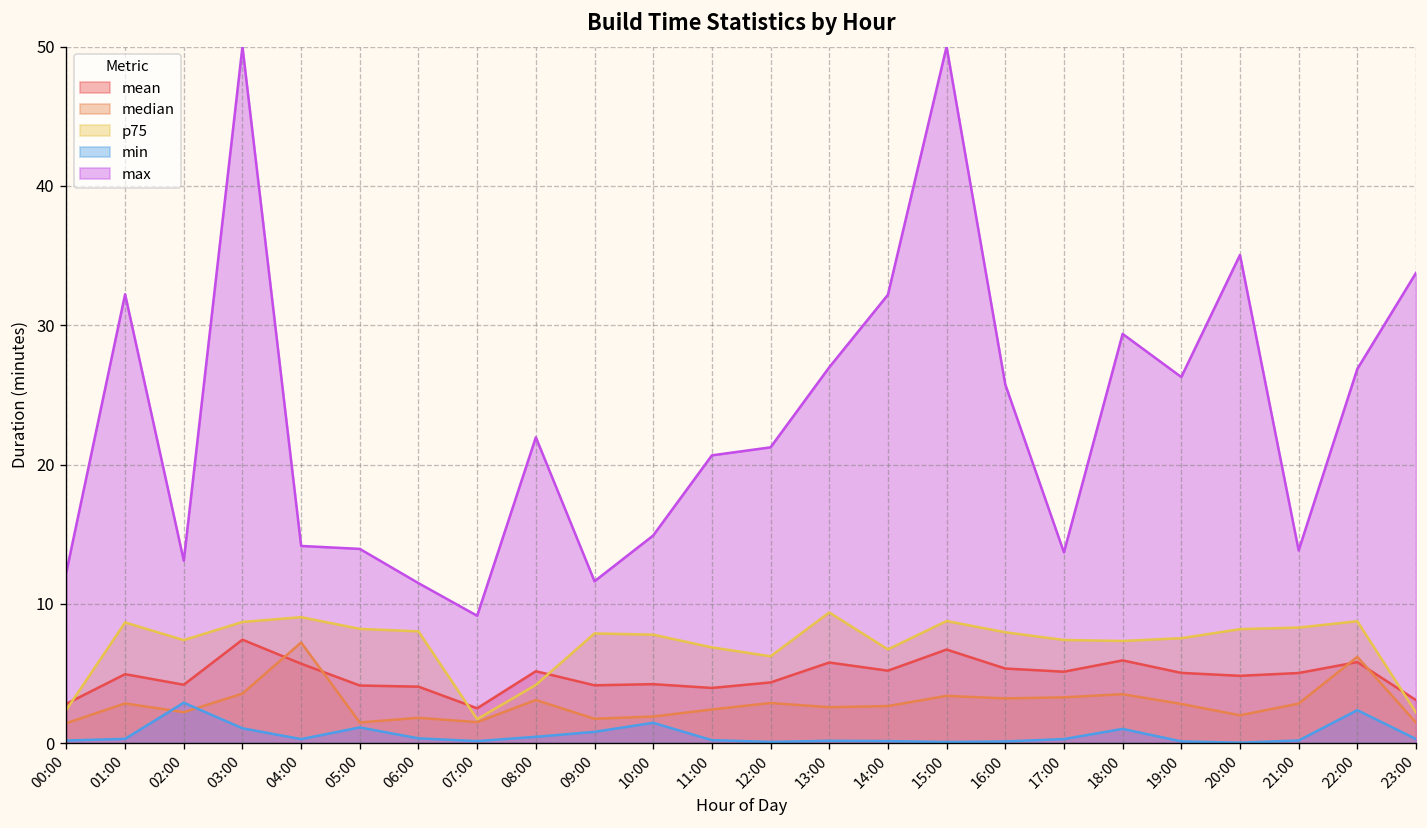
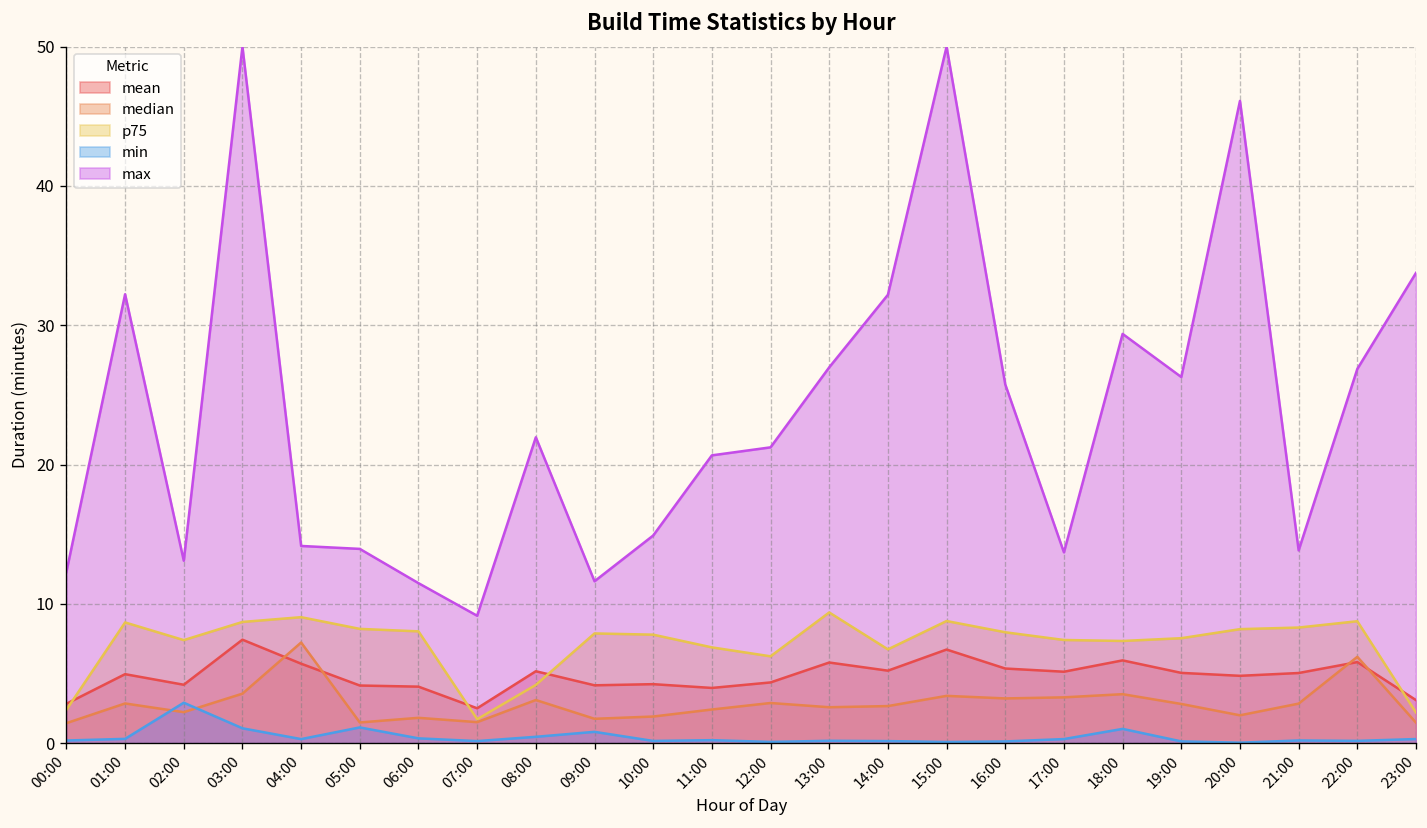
  {
    "min": {
      "00:00": 0.2,
      "01:00": 0.3,
      "02:00": 2.9,
      "03:00": 1.1,
      "04:00": 0.3,
      "05:00": 1.1,
      "06:00": 0.3,
      "07:00": 0.2,
      "08:00": 0.5,
      "09:00": 0.8,
-     "10:00": 1.5,
+     "10:00": 0.2,
      "11:00": 0.2,
      "12:00": 0.1,
      "13:00": 0.2,
      "14:00": 0.2,
      "15:00": 0.1,
      "16:00": 0.1,
      "17:00": 0.3,
      "18:00": 1.0,
      "19:00": 0.1,
      "20:00": 0.0,
      "21:00": 0.2,
-     "22:00": 2.4,
+     "22:00": 0.2,
      "23:00": 0.3
    },
    "max": {
      "00:00": 12.3,
      "01:00": 32.2,
      "02:00": 13.1,
      "03:00": 50.0,
      "04:00": 14.2,
      "05:00": 13.9,
      "06:00": 11.5,
      "07:00": 9.1,
      "08:00": 22.0,
      "09:00": 11.6,
      "10:00": 14.9,
      "11:00": 20.7,
      "12:00": 21.2,
      "13:00": 27.0,
      "14:00": 32.2,
      "15:00": 50.0,
      "16:00": 25.8,
      "17:00": 13.7,
      "18:00": 29.4,
      "19:00": 26.3,
-     "20:00": 35.0,
+     "20:00": 46.1,
      "21:00": 13.8,
      "22:00": 26.9,
      "23:00": 33.8
    }
  }
